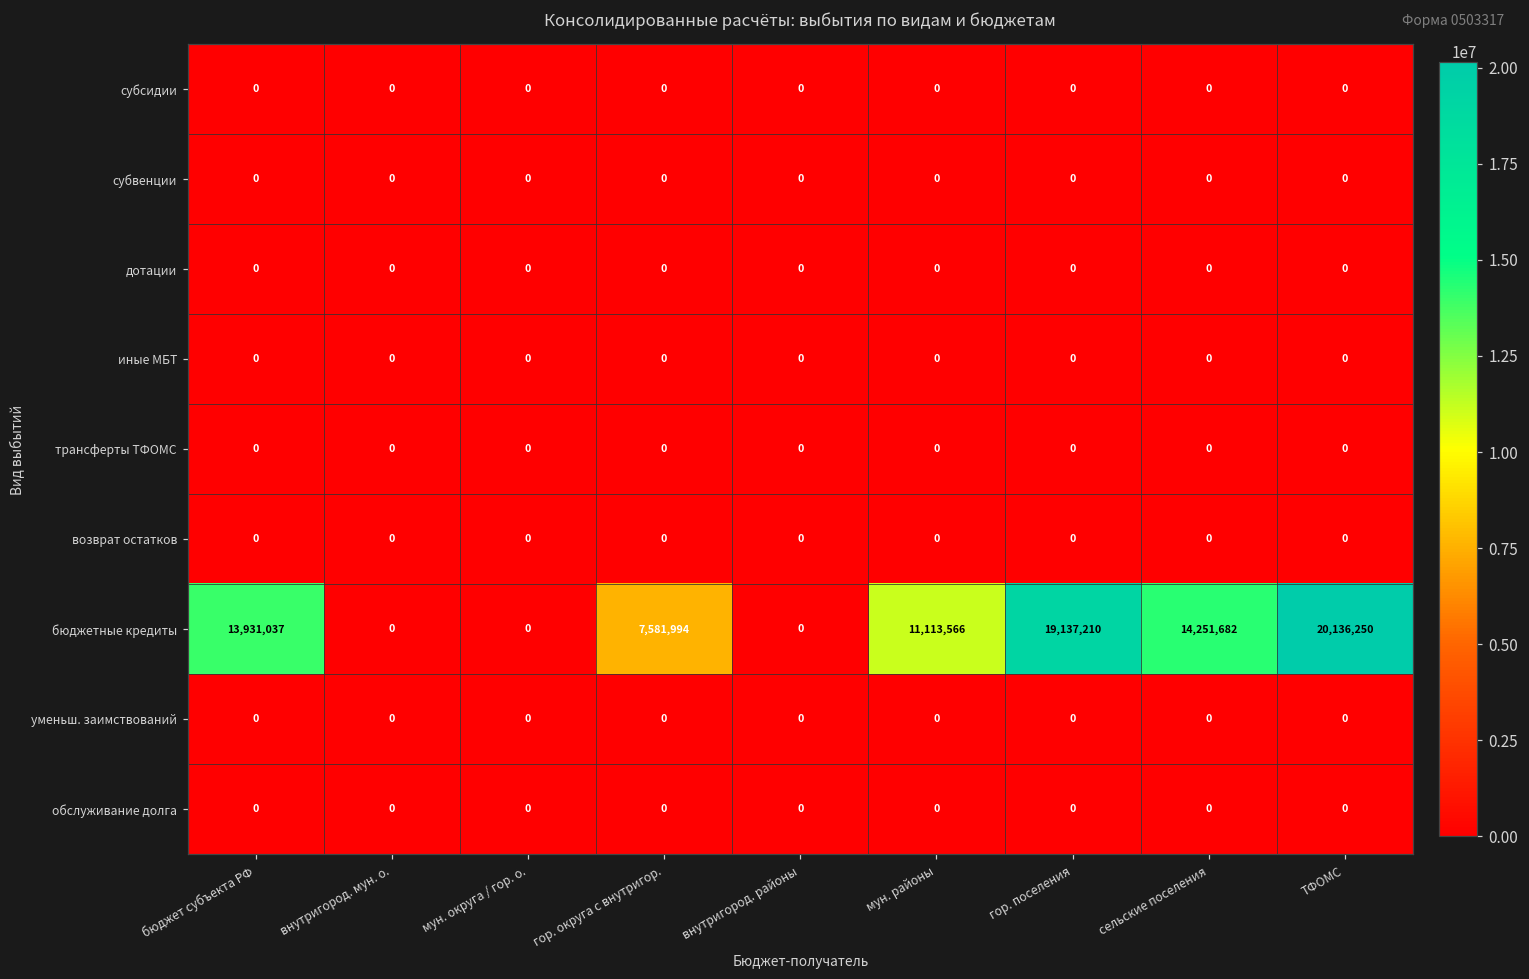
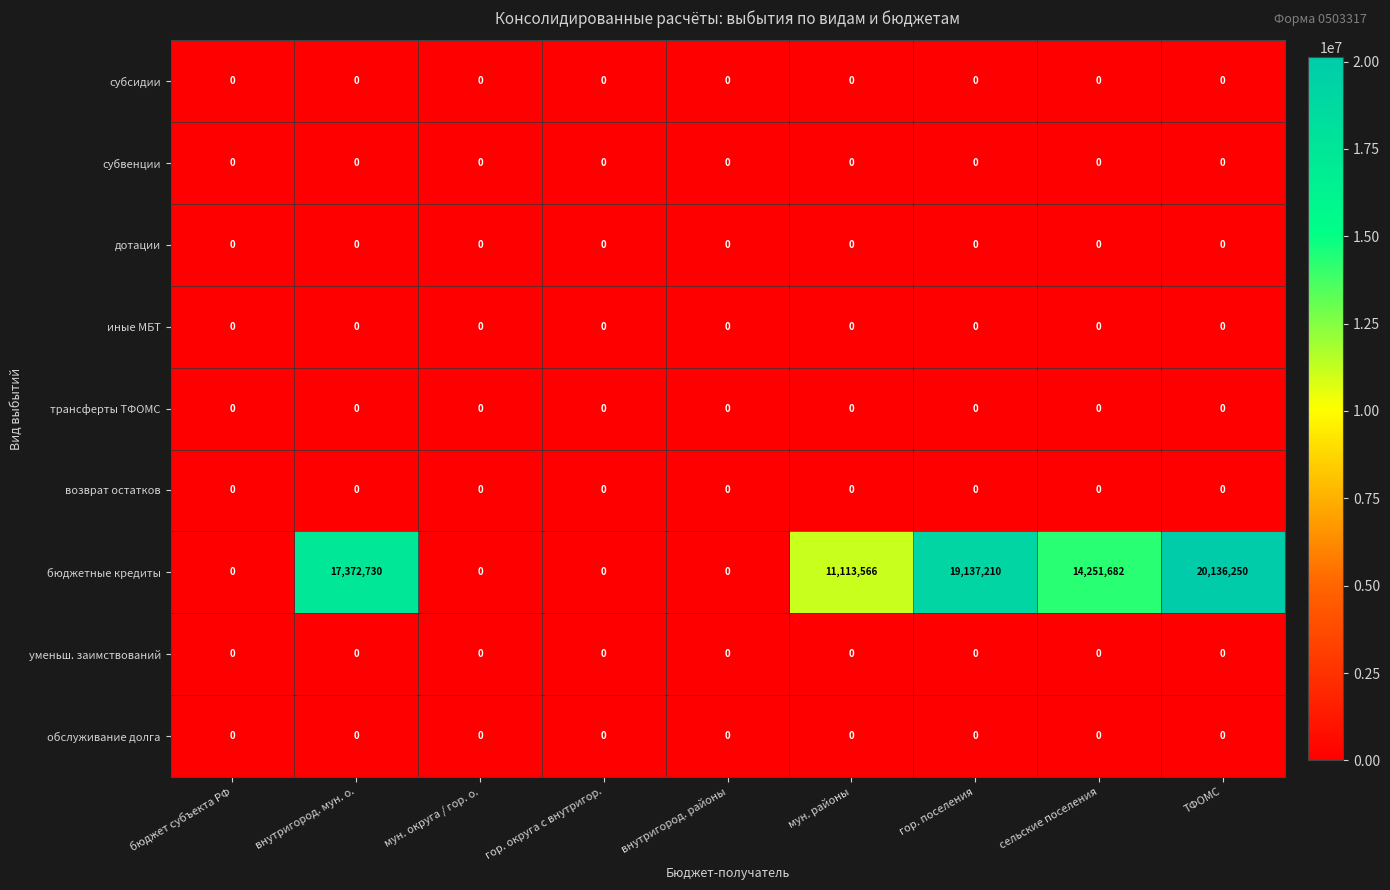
  {
    "субсидии": {
      "бюджет субъекта РФ": "0",
      "внутригород. мун. о.": "0",
      "мун. округа / гор. о.": "0",
      "гор. округа с внутригор.": "0",
      "внутригород. районы": "0",
      "мун. районы": "0",
      "гор. поселения": "0",
      "сельские поселения": "0",
      "ТФОМС": "0"
    },
    "субвенции": {
      "бюджет субъекта РФ": "0",
      "внутригород. мун. о.": "0",
      "мун. округа / гор. о.": "0",
      "гор. округа с внутригор.": "0",
      "внутригород. районы": "0",
      "мун. районы": "0",
      "гор. поселения": "0",
      "сельские поселения": "0",
      "ТФОМС": "0"
    },
    "дотации": {
      "бюджет субъекта РФ": "0",
      "внутригород. мун. о.": "0",
      "мун. округа / гор. о.": "0",
      "гор. округа с внутригор.": "0",
      "внутригород. районы": "0",
      "мун. районы": "0",
      "гор. поселения": "0",
      "сельские поселения": "0",
      "ТФОМС": "0"
    },
    "иные МБТ": {
      "бюджет субъекта РФ": "0",
      "внутригород. мун. о.": "0",
      "мун. округа / гор. о.": "0",
      "гор. округа с внутригор.": "0",
      "внутригород. районы": "0",
      "мун. районы": "0",
      "гор. поселения": "0",
      "сельские поселения": "0",
      "ТФОМС": "0"
    },
    "трансферты ТФОМС": {
      "бюджет субъекта РФ": "0",
      "внутригород. мун. о.": "0",
      "мун. округа / гор. о.": "0",
      "гор. округа с внутригор.": "0",
      "внутригород. районы": "0",
      "мун. районы": "0",
      "гор. поселения": "0",
      "сельские поселения": "0",
      "ТФОМС": "0"
    },
    "возврат остатков": {
      "бюджет субъекта РФ": "0",
      "внутригород. мун. о.": "0",
      "мун. округа / гор. о.": "0",
      "гор. округа с внутригор.": "0",
      "внутригород. районы": "0",
      "мун. районы": "0",
      "гор. поселения": "0",
      "сельские поселения": "0",
      "ТФОМС": "0"
    },
    "бюджетные кредиты": {
-     "бюджет субъекта РФ": "13,931,037",
-     "внутригород. мун. о.": "0",
+     "бюджет субъекта РФ": "0",
+     "внутригород. мун. о.": "17,372,730",
      "мун. округа / гор. о.": "0",
-     "гор. округа с внутригор.": "7,581,994",
+     "гор. округа с внутригор.": "0",
      "внутригород. районы": "0",
      "мун. районы": "11,113,566",
      "гор. поселения": "19,137,210",
      "сельские поселения": "14,251,682",
      "ТФОМС": "20,136,250"
    },
    "уменьш. заимствований": {
      "бюджет субъекта РФ": "0",
      "внутригород. мун. о.": "0",
      "мун. округа / гор. о.": "0",
      "гор. округа с внутригор.": "0",
      "внутригород. районы": "0",
      "мун. районы": "0",
      "гор. поселения": "0",
      "сельские поселения": "0",
      "ТФОМС": "0"
    },
    "обслуживание долга": {
      "бюджет субъекта РФ": "0",
      "внутригород. мун. о.": "0",
      "мун. округа / гор. о.": "0",
      "гор. округа с внутригор.": "0",
      "внутригород. районы": "0",
      "мун. районы": "0",
      "гор. поселения": "0",
      "сельские поселения": "0",
      "ТФОМС": "0"
    }
  }
